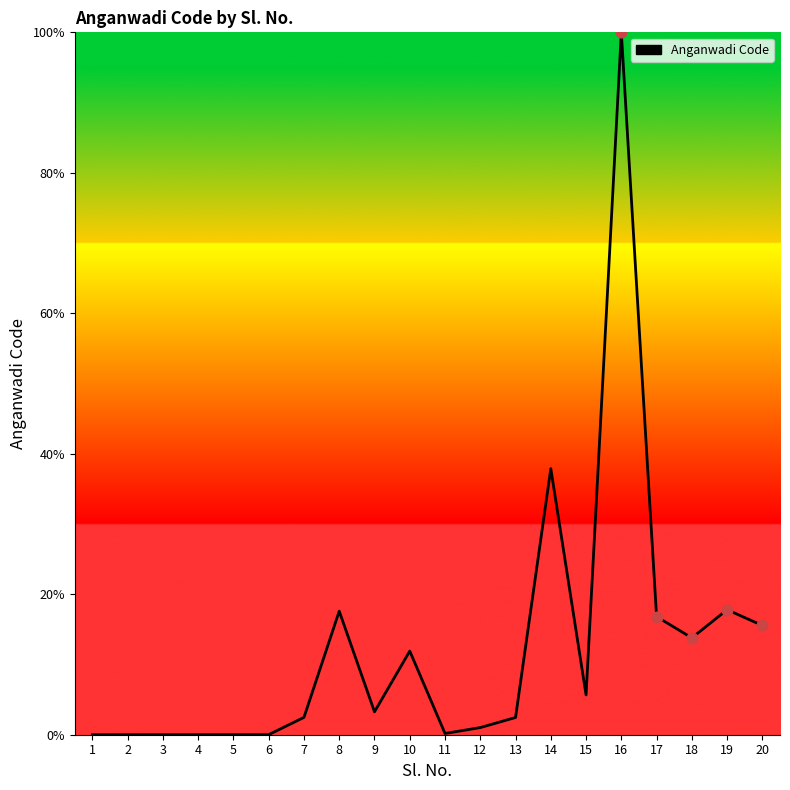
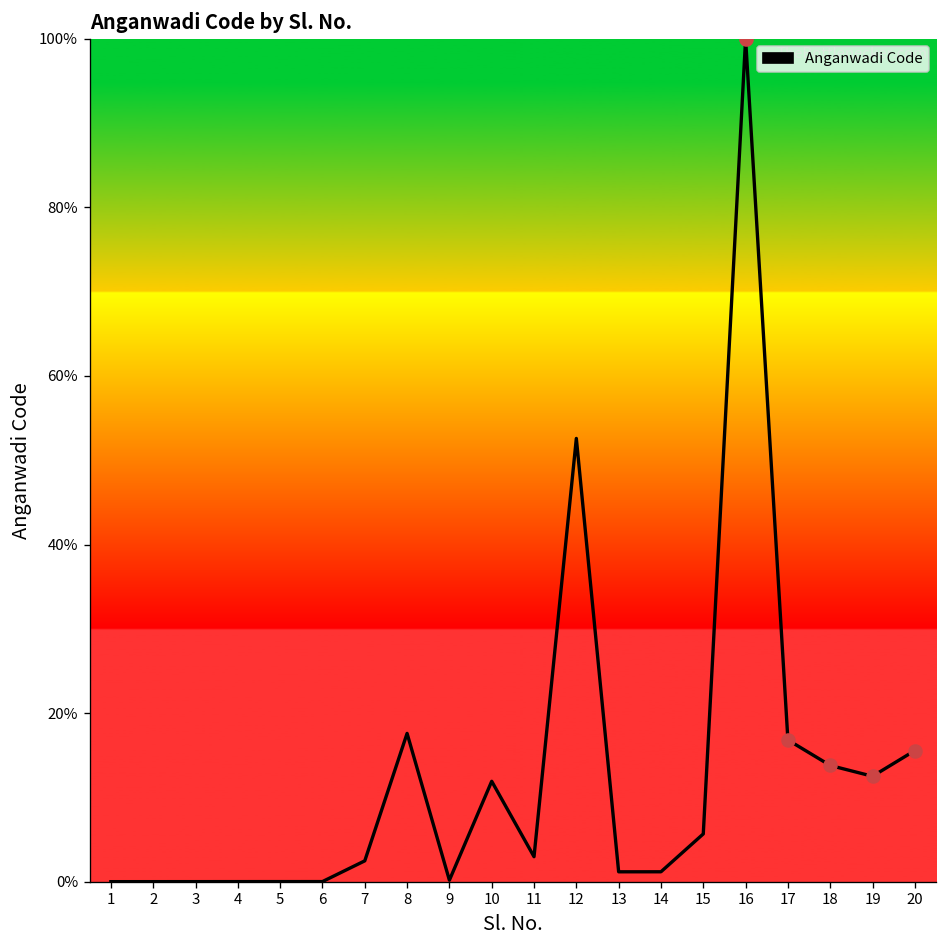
  {
    "Anganwadi Code": {
      "1": "0%",
      "2": "0%",
      "3": "0%",
      "4": "0%",
      "5": "0%",
      "6": "0%",
      "7": "2%",
      "8": "18%",
-     "9": "3%",
+     "9": "0%",
      "10": "12%",
-     "11": "0%",
-     "12": "1%",
-     "13": "2%",
-     "14": "38%",
+     "11": "3%",
+     "12": "53%",
+     "13": "1%",
+     "14": "1%",
      "15": "6%",
-     "19": "18%"
+     "19": "13%"
    }
  }
